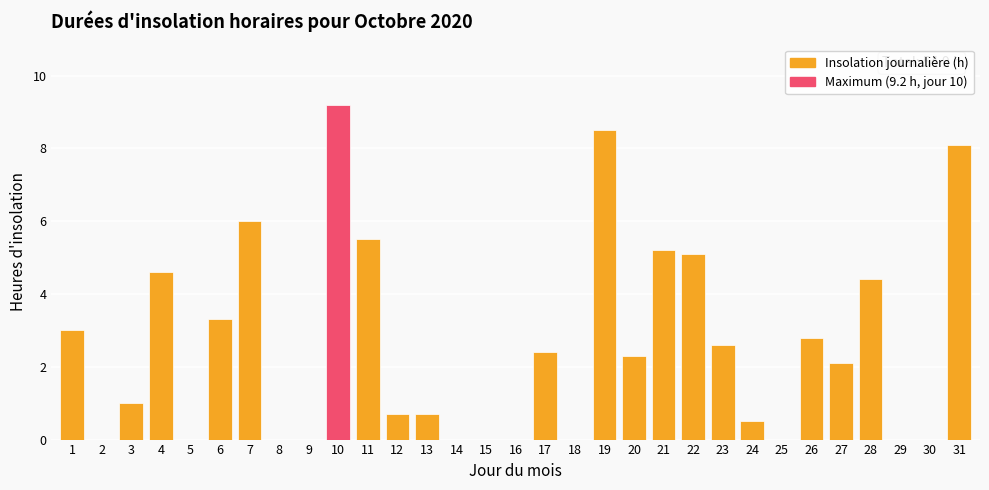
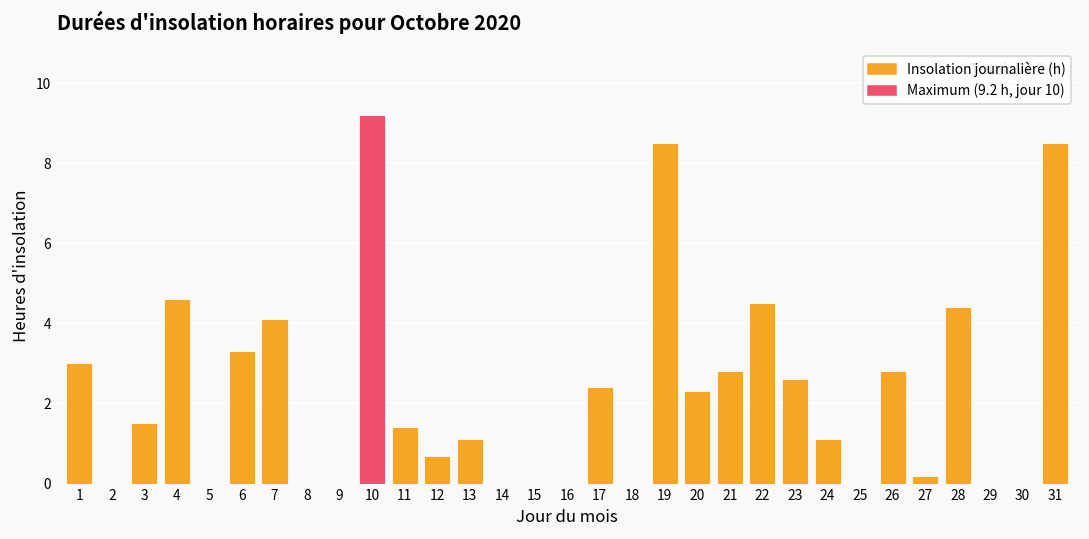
  {
    "1": 3.0,
    "2": 0.0,
-   "3": 1.0,
+   "3": 1.5,
    "4": 4.6,
    "5": 0.0,
    "6": 3.3,
-   "7": 6.0,
+   "7": 4.1,
    "8": 0.0,
    "9": 0.0,
    "10": 9.2,
-   "11": 5.5,
+   "11": 1.4,
    "12": 0.7,
-   "13": 0.7,
+   "13": 1.1,
    "14": 0.0,
    "15": 0.0,
    "16": 0.0,
    "17": 2.4,
    "18": 0.0,
    "19": 8.5,
    "20": 2.3,
-   "21": 5.2,
-   "22": 5.1,
+   "21": 2.8,
+   "22": 4.5,
    "23": 2.6,
-   "24": 0.5,
+   "24": 1.1,
    "25": 0.0,
    "26": 2.8,
-   "27": 2.1,
+   "27": 0.2,
    "28": 4.4,
    "29": 0.0,
    "30": 0.0,
-   "31": 8.1
+   "31": 8.5
  }
